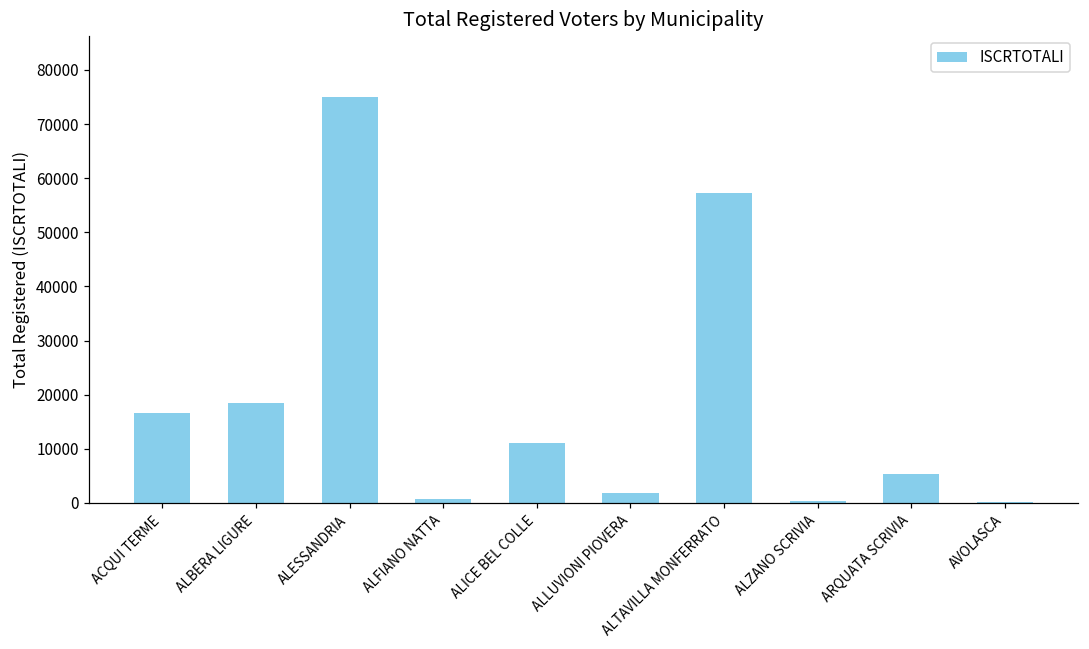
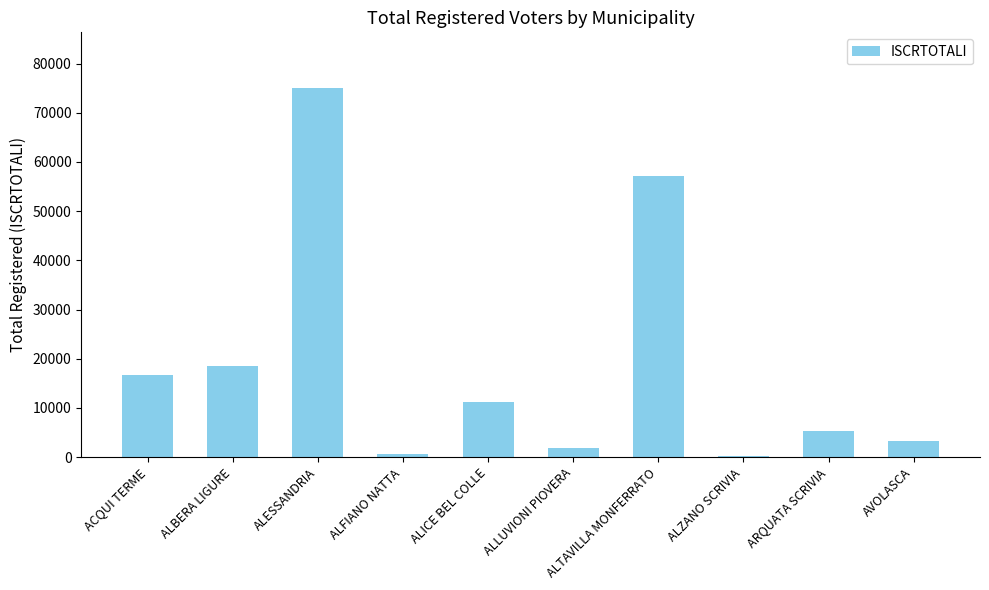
  {
    "ACQUI TERME": 17000,
    "ALBERA LIGURE": 18000,
    "ALESSANDRIA": 75000,
    "ALFIANO NATTA": 1000,
    "ALICE BEL COLLE": 11000,
    "ALLUVIONI PIOVERA": 2000,
    "ALTAVILLA MONFERRATO": 57000,
    "ARQUATA SCRIVIA": 5000,
-   "AVOLASCA": 0
+   "AVOLASCA": 3000
  }
